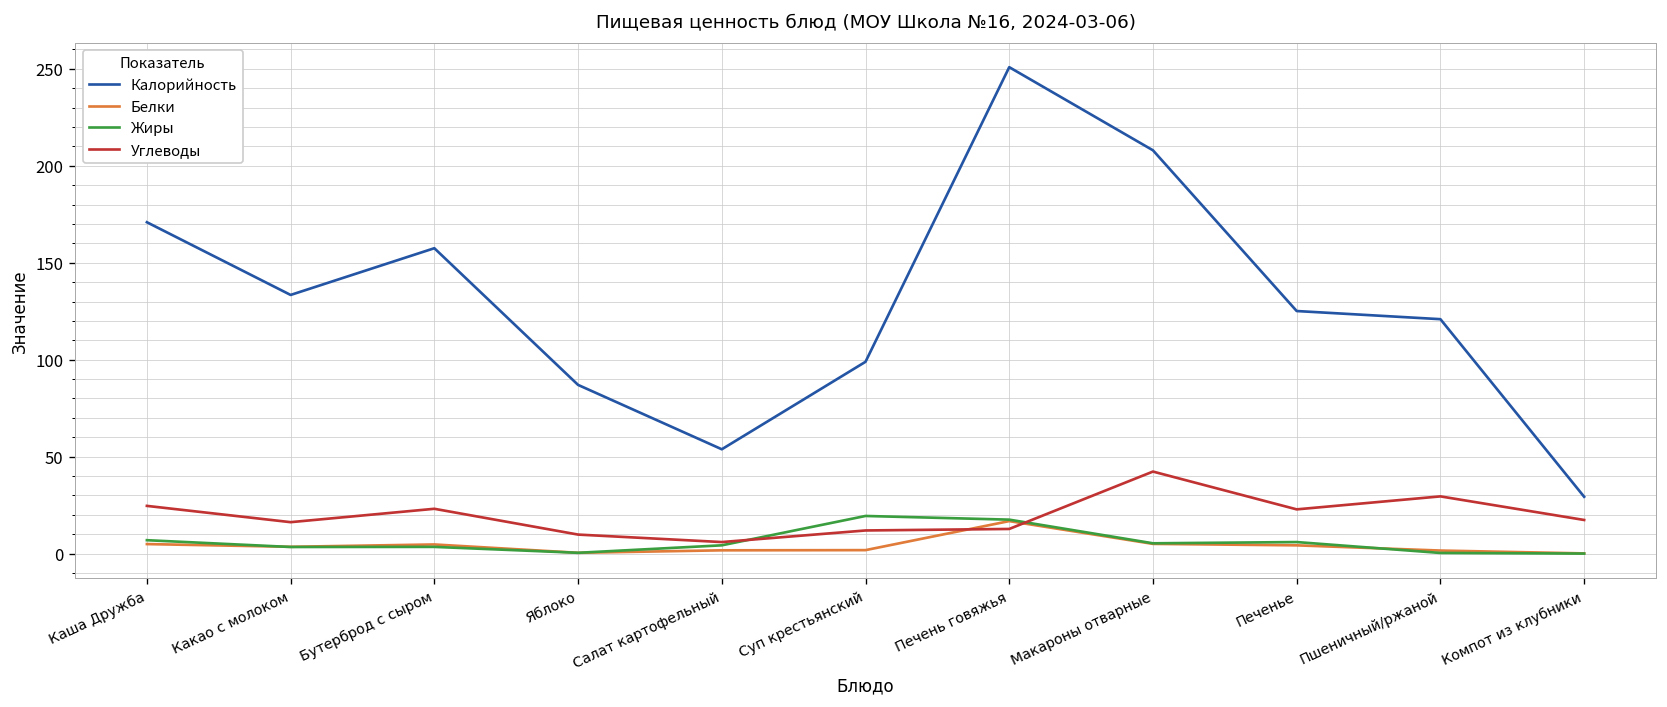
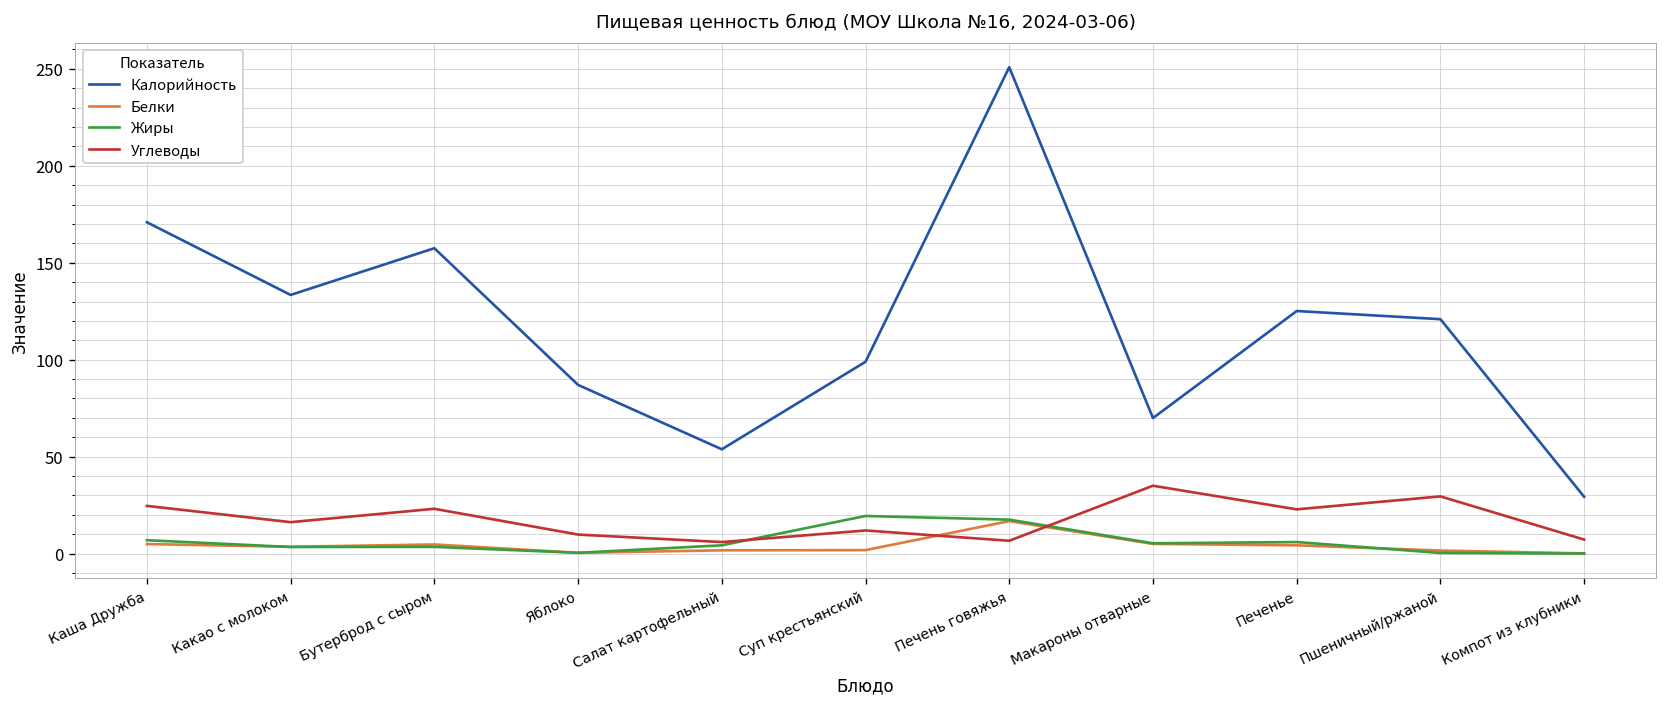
  {
    "Калорийность": {
      "Каша Дружба": 171,
      "Какао с молоком": 133,
      "Бутерброд с сыром": 158,
      "Яблоко": 87,
      "Салат картофельный": 54,
      "Суп крестьянский": 99,
      "Печень говяжья": 251,
-     "Макароны отварные": 208,
+     "Макароны отварные": 70,
      "Печенье": 125,
      "Пшеничный/ржаной": 121,
      "Компот из клубники": 29
    },
    "Белки": {
      "Каша Дружба": 5,
      "Салат картофельный": 2,
      "Суп крестьянский": 2,
      "Печенье": 4
    },
    "Жиры": {
      "Каша Дружба": 7,
      "Салат картофельный": 4,
      "Суп крестьянский": 19,
      "Печенье": 6
    },
    "Углеводы": {
      "Каша Дружба": 25,
      "Какао с молоком": 16,
      "Бутерброд с сыром": 23,
      "Яблоко": 10,
      "Салат картофельный": 6,
      "Суп крестьянский": 12,
-     "Печень говяжья": 13,
-     "Макароны отварные": 42,
+     "Печень говяжья": 7,
+     "Макароны отварные": 35,
      "Печенье": 23,
      "Пшеничный/ржаной": 30,
-     "Компот из клубники": 17
+     "Компот из клубники": 7
    }
  }
